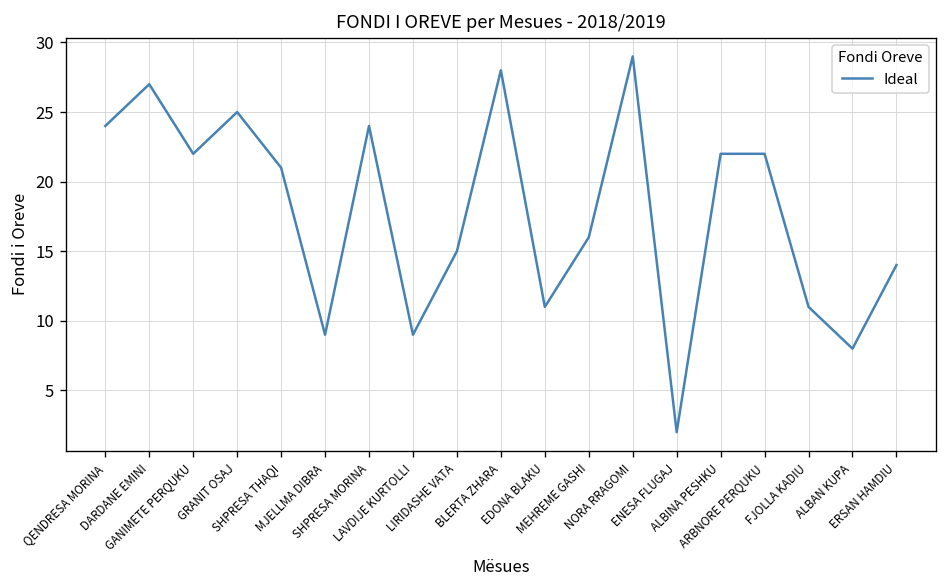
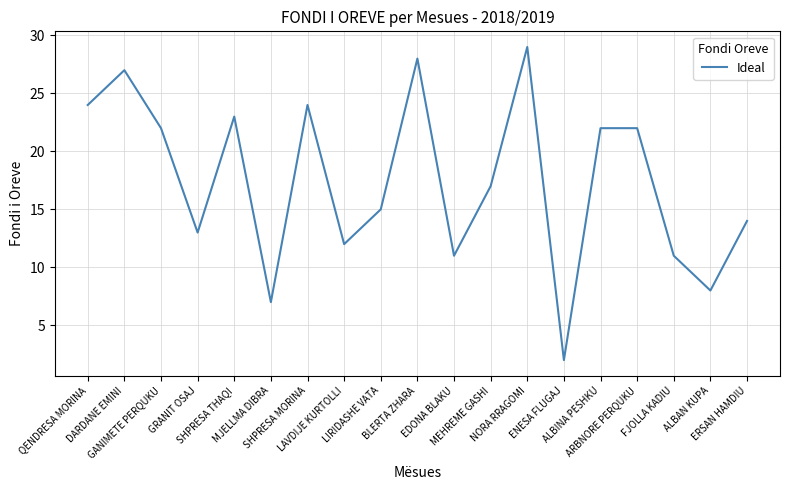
  {
    "QENDRESA MORINA": 24,
    "DARDANE EMINI": 27,
    "GANIMETE PERQUKU": 22,
-   "GRANIT OSAJ": 25,
-   "SHPRESA THAQI": 21,
-   "MJELLMA DIBRA": 9,
+   "GRANIT OSAJ": 13,
+   "SHPRESA THAQI": 23,
+   "MJELLMA DIBRA": 7,
    "SHPRESA MORINA": 24,
-   "LAVDIJE KURTOLLI": 9,
+   "LAVDIJE KURTOLLI": 12,
    "LIRIDASHE VATA": 15,
    "BLERTA ZHARA": 28,
    "EDONA BLAKU": 11,
-   "MEHREME GASHI": 16,
+   "MEHREME GASHI": 17,
    "NORA RRAGOMI": 29,
    "ENESA FLUGAJ": 2,
    "ALBINA PESHKU": 22,
    "ARBNORE PERQUKU": 22,
    "FJOLLA KADIU": 11,
    "ALBAN KUPA": 8,
    "ERSAN HAMDIU": 14
  }
